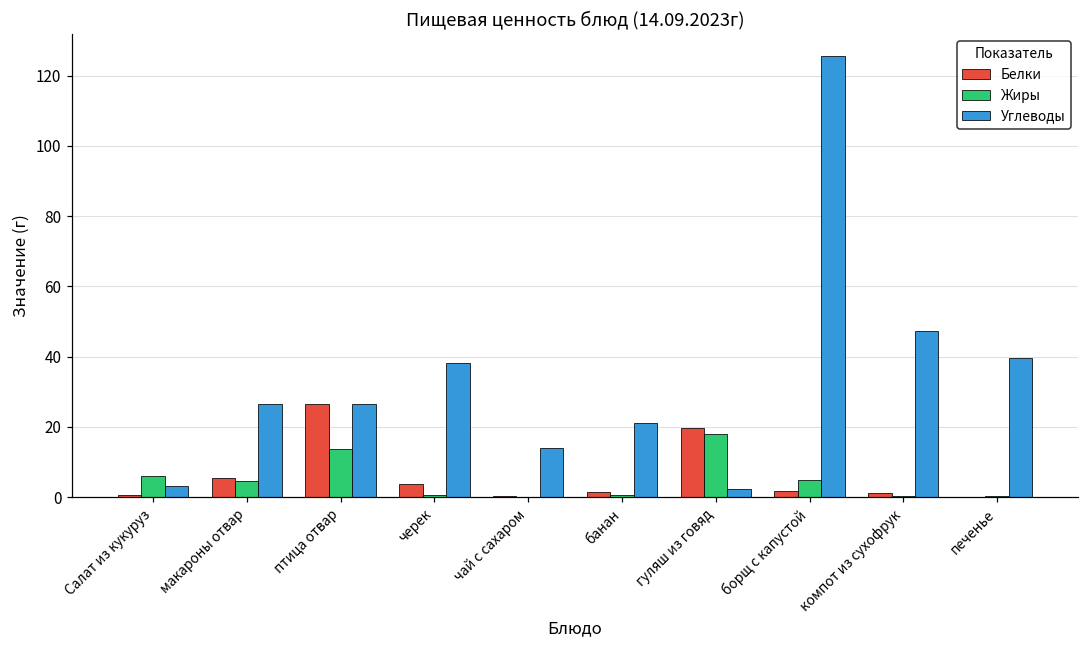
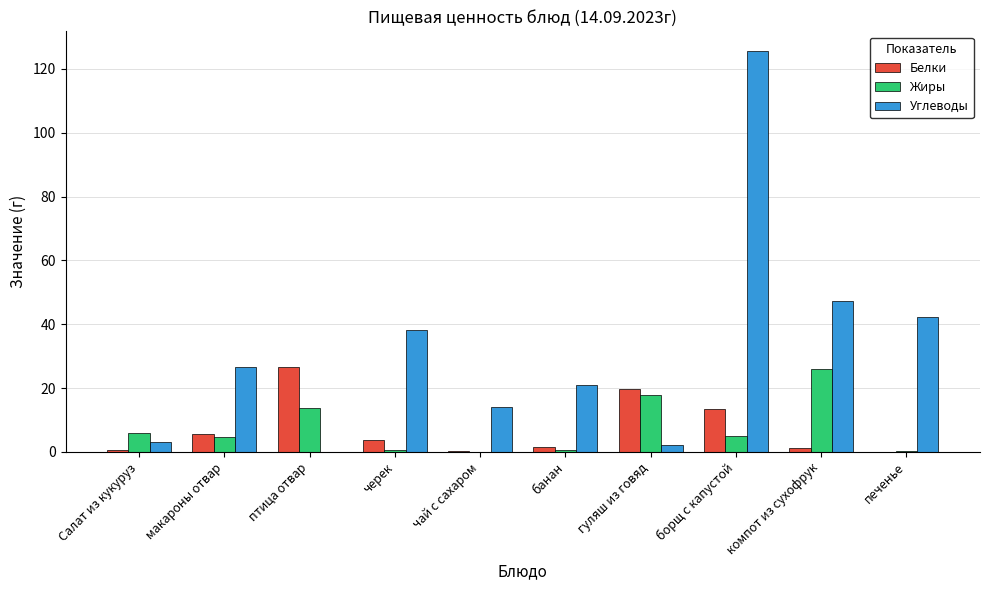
  {
    "Белки": {
      "макароны отвар": 6,
      "птица отвар": 26,
      "черек": 4,
      "банан": 2,
      "гуляш из говяд": 20,
-     "борщ с капустой": 2,
+     "борщ с капустой": 14,
      "компот из сухофрук": 1
    },
    "Жиры": {
      "Салат из кукуруз": 6,
      "макароны отвар": 5,
      "птица отвар": 14,
      "чай с сахаром": 0,
      "гуляш из говяд": 18,
      "борщ с капустой": 5,
-     "компот из сухофрук": 0
+     "компот из сухофрук": 26
    },
    "Углеводы": {
      "Салат из кукуруз": 3,
      "макароны отвар": 26,
-     "птица отвар": 26,
+     "птица отвар": 0,
      "черек": 38,
      "чай с сахаром": 14,
      "банан": 21,
      "гуляш из говяд": 2,
      "борщ с капустой": 126,
      "компот из сухофрук": 47,
-     "печенье": 40
+     "печенье": 42
    }
  }
